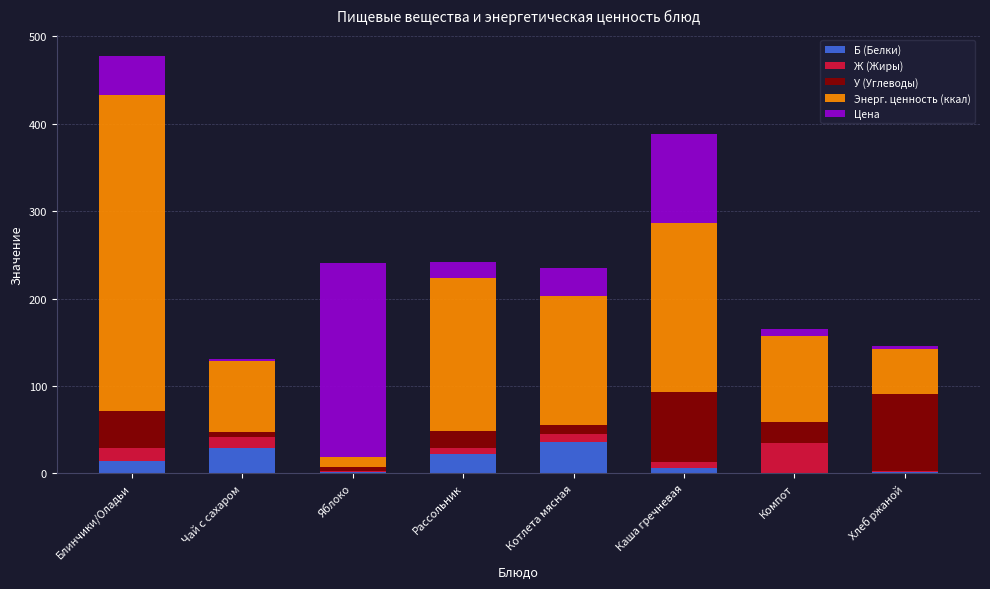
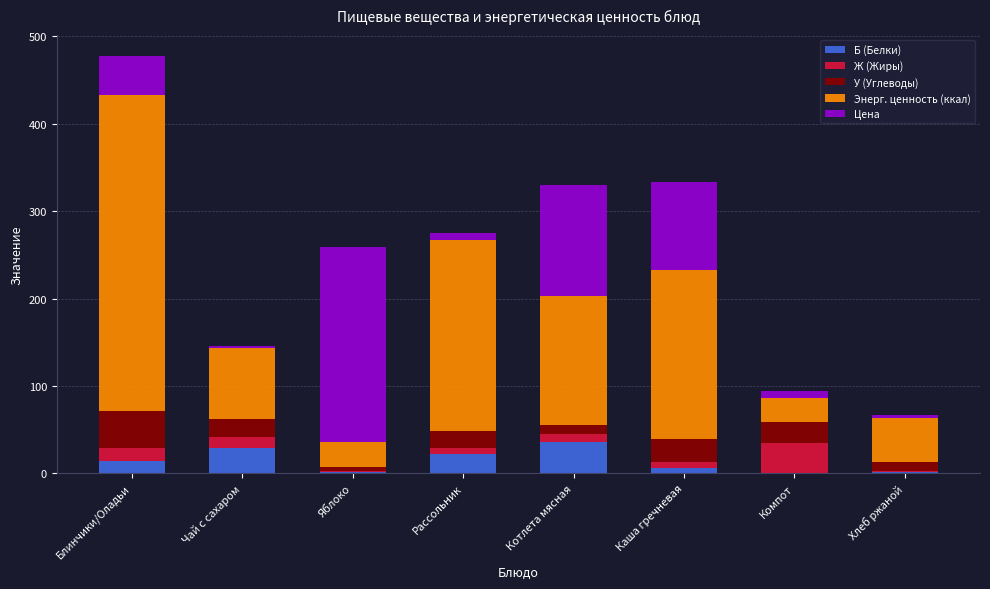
  {
    "Б (Белки)": {
      "Блинчики/Оладьи": 10,
      "Чай с сахаром": 30,
      "Рассольник": 20,
      "Котлета мясная": 40,
      "Каша гречневая": 10
    },
    "Ж (Жиры)": {
      "Блинчики/Оладьи": 20,
      "Чай с сахаром": 10,
      "Рассольник": 10,
      "Котлета мясная": 10,
      "Каша гречневая": 10,
      "Компот": 30
    },
    "У (Углеводы)": {
      "Блинчики/Оладьи": 40,
-     "Чай с сахаром": 10,
+     "Чай с сахаром": 20,
      "Яблоко": 0,
      "Рассольник": 20,
      "Котлета мясная": 10,
-     "Каша гречневая": 80,
+     "Каша гречневая": 30,
      "Компот": 20,
-     "Хлеб ржаной": 90
+     "Хлеб ржаной": 10
    },
    "Энерг. ценность (ккал)": {
      "Блинчики/Оладьи": 360,
      "Чай с сахаром": 80,
-     "Яблоко": 10,
-     "Рассольник": 180,
+     "Яблоко": 30,
+     "Рассольник": 220,
      "Котлета мясная": 150,
      "Каша гречневая": 190,
-     "Компот": 100,
+     "Компот": 30,
      "Хлеб ржаной": 50
    },
    "Цена": {
      "Блинчики/Оладьи": 50,
      "Яблоко": 220,
-     "Рассольник": 20,
-     "Котлета мясная": 30,
+     "Рассольник": 10,
+     "Котлета мясная": 130,
      "Каша гречневая": 100,
      "Компот": 10,
      "Хлеб ржаной": 0
    }
  }
